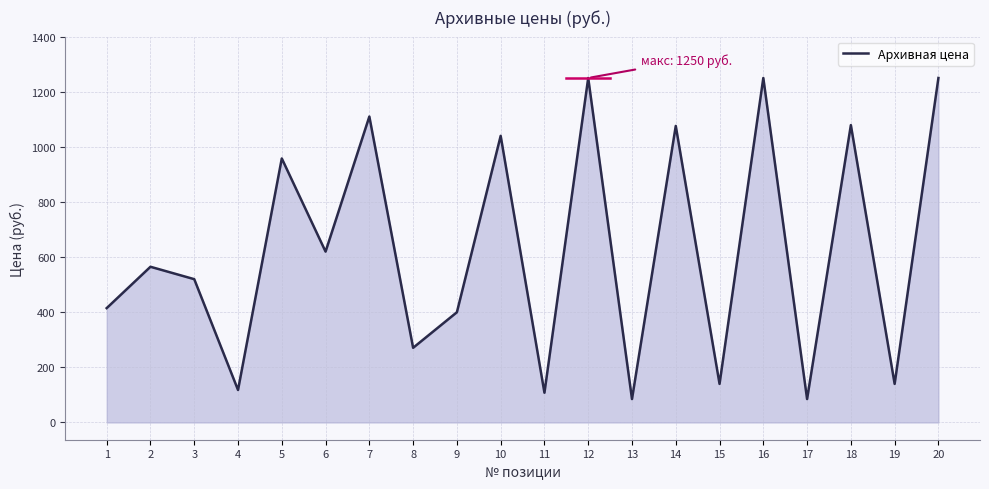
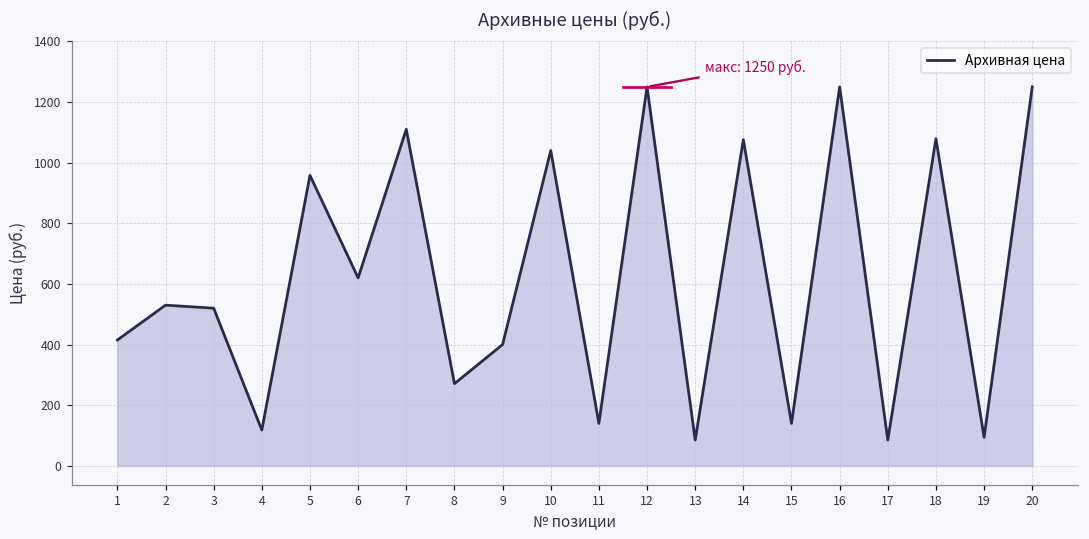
  {
    "Архивная цена": {
      "1": 420,
-     "2": 570,
+     "2": 530,
      "3": 520,
      "4": 120,
      "5": 960,
      "6": 620,
      "7": 1110,
      "8": 270,
      "9": 400,
      "10": 1040,
-     "11": 110,
+     "11": 140,
      "12": 1250,
      "13": 90,
      "14": 1080,
      "15": 140,
      "16": 1250,
      "17": 90,
      "18": 1080,
-     "19": 140,
+     "19": 90,
      "20": 1250
    }
  }
